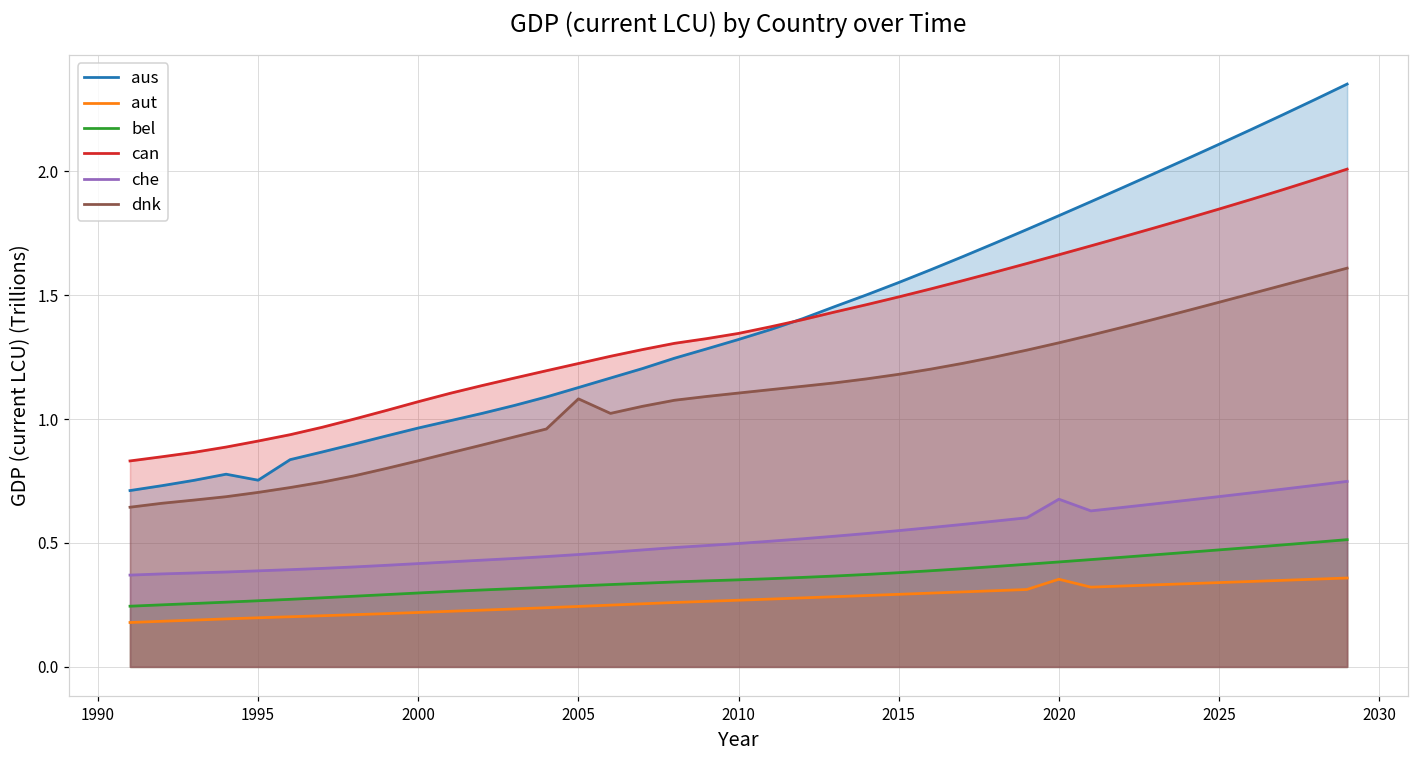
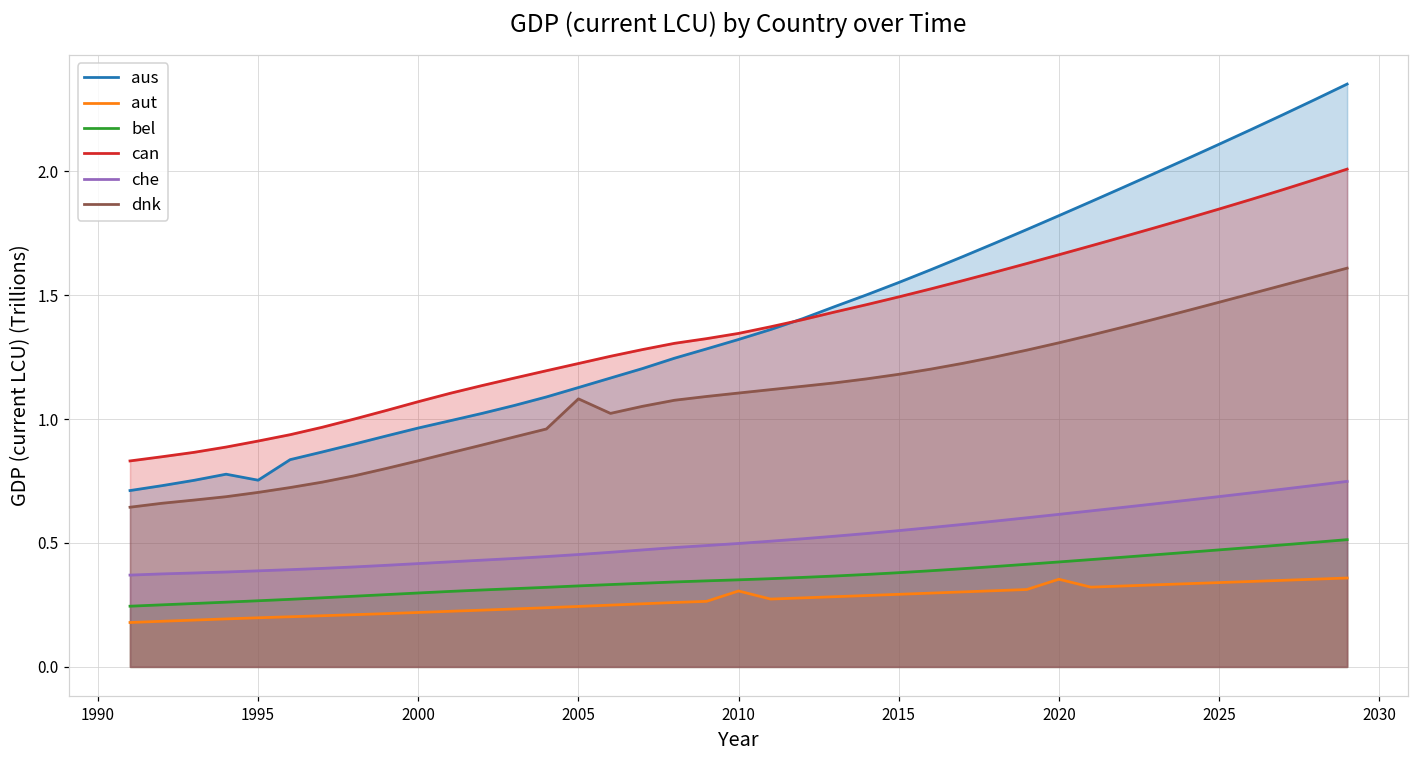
  {
    "aus": {
      "1995": 0.75,
      "2000": 0.96,
      "2005": 1.13,
      "2010": 1.32,
      "2015": 1.55,
      "2020": 1.82,
      "2025": 2.11
    },
    "aut": {
      "1995": 0.20,
      "2000": 0.22,
      "2005": 0.24,
-     "2010": 0.27,
+     "2010": 0.31,
      "2015": 0.29,
      "2020": 0.35,
      "2025": 0.34
    },
    "bel": {
      "1995": 0.27,
      "2000": 0.30,
      "2005": 0.33,
      "2010": 0.35,
      "2015": 0.38,
      "2020": 0.42,
      "2025": 0.47
    },
    "can": {
      "1995": 0.91,
      "2000": 1.07,
      "2005": 1.22,
      "2010": 1.35,
      "2015": 1.49,
      "2020": 1.66,
      "2025": 1.85
    },
    "che": {
      "1995": 0.39,
      "2000": 0.42,
      "2005": 0.45,
      "2010": 0.50,
      "2015": 0.55,
-     "2020": 0.68,
+     "2020": 0.62,
      "2025": 0.69
    },
    "dnk": {
      "1995": 0.70,
      "2000": 0.83,
      "2005": 1.08,
      "2010": 1.11,
      "2015": 1.18,
      "2020": 1.31,
      "2025": 1.47
    }
  }
